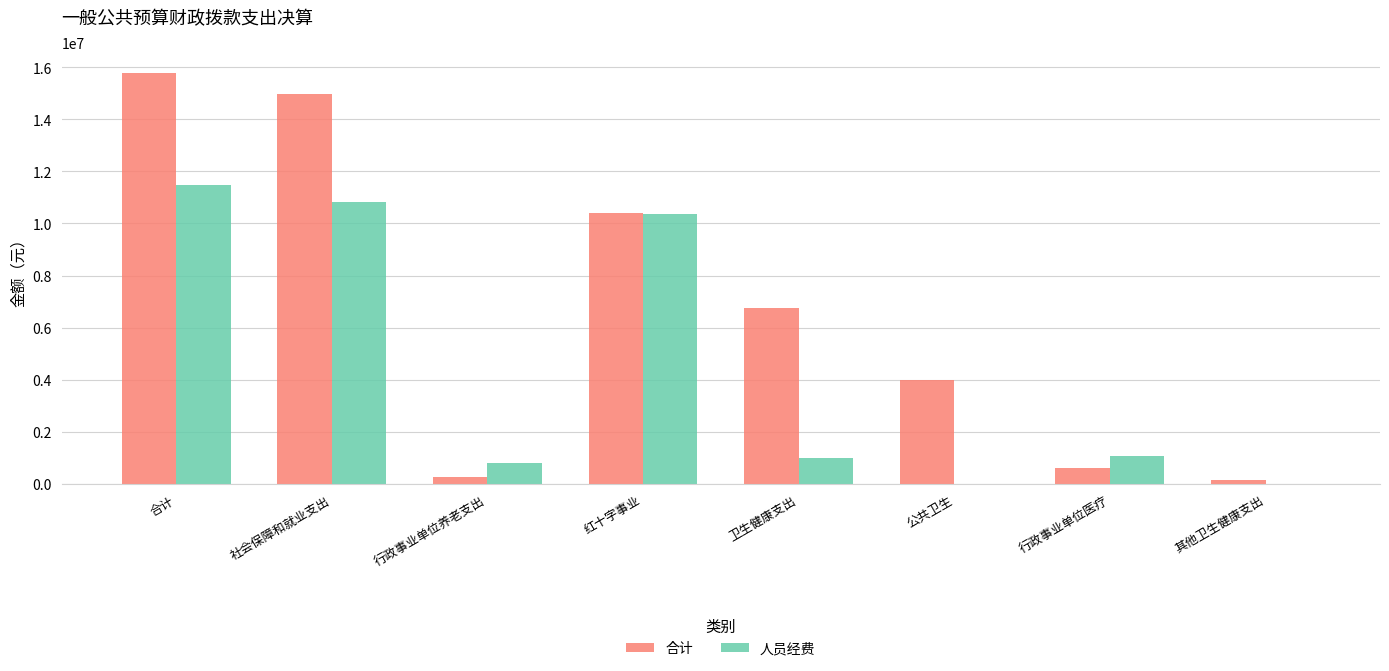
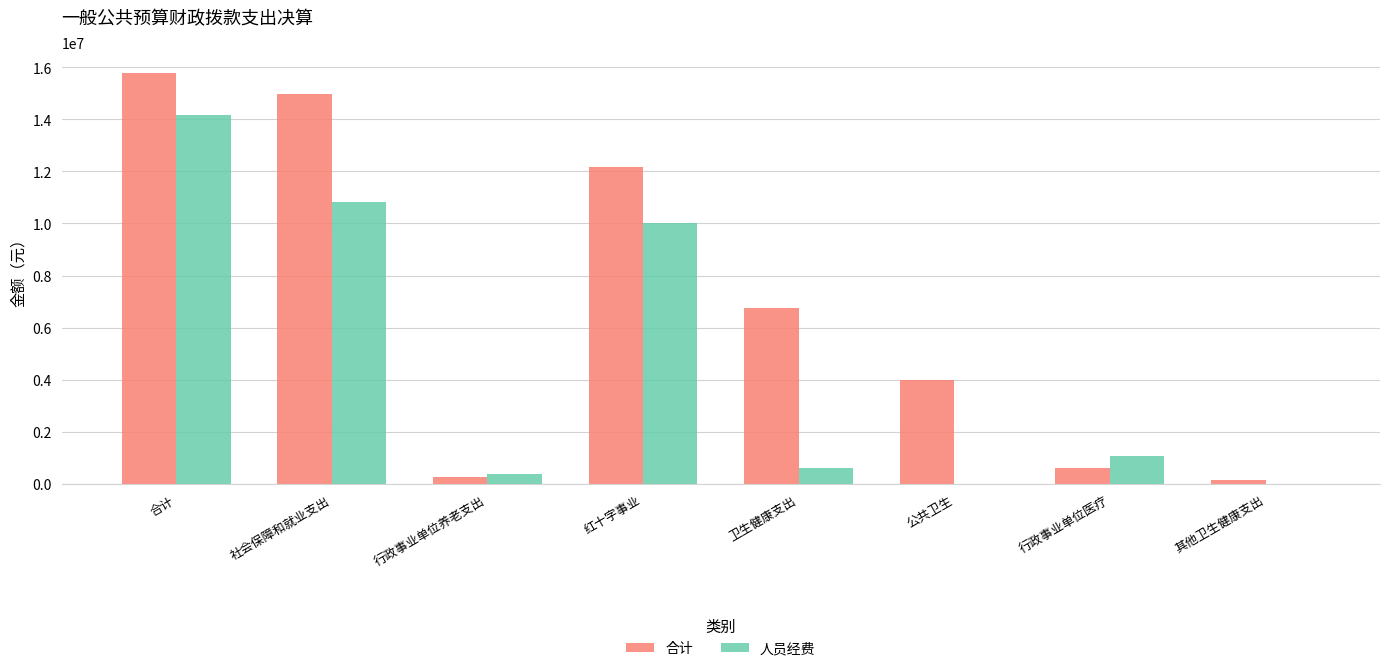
  {
    "合计": {
      "合计": 15800000,
      "社会保障和就业支出": 15000000,
      "行政事业单位养老支出": 300000,
-     "红十字事业": 10400000,
+     "红十字事业": 12200000,
      "卫生健康支出": 6800000,
      "公共卫生": 4000000,
      "行政事业单位医疗": 600000,
      "其他卫生健康支出": 200000
    },
    "人员经费": {
-     "合计": 11500000,
+     "合计": 14200000,
      "社会保障和就业支出": 10800000,
-     "行政事业单位养老支出": 800000,
-     "红十字事业": 10400000,
-     "卫生健康支出": 1000000,
+     "行政事业单位养老支出": 400000,
+     "红十字事业": 10000000,
+     "卫生健康支出": 600000,
      "公共卫生": 0,
      "行政事业单位医疗": 1100000,
      "其他卫生健康支出": 0
    }
  }
